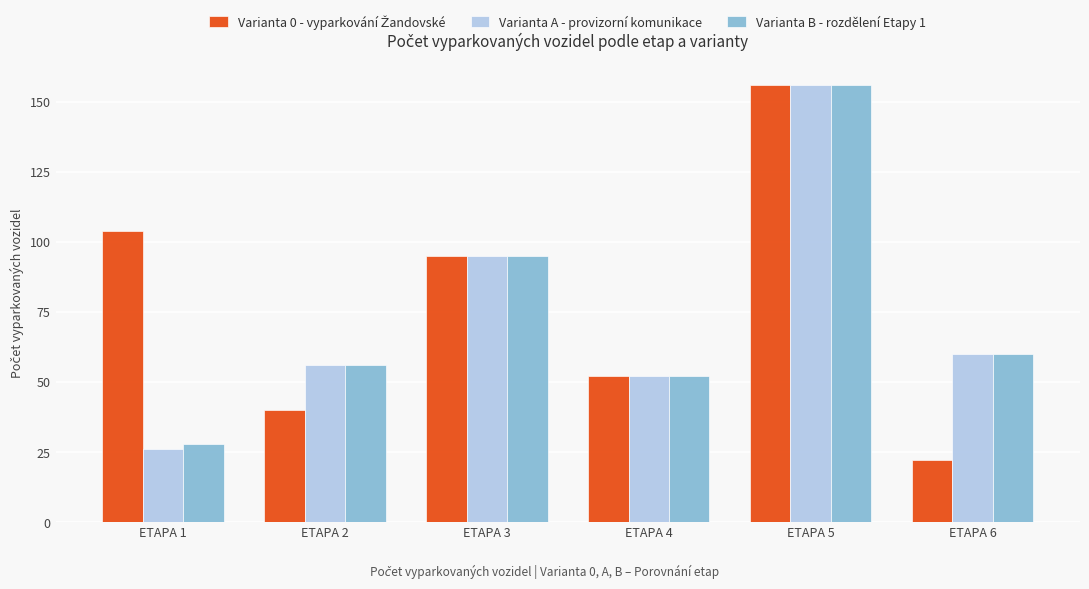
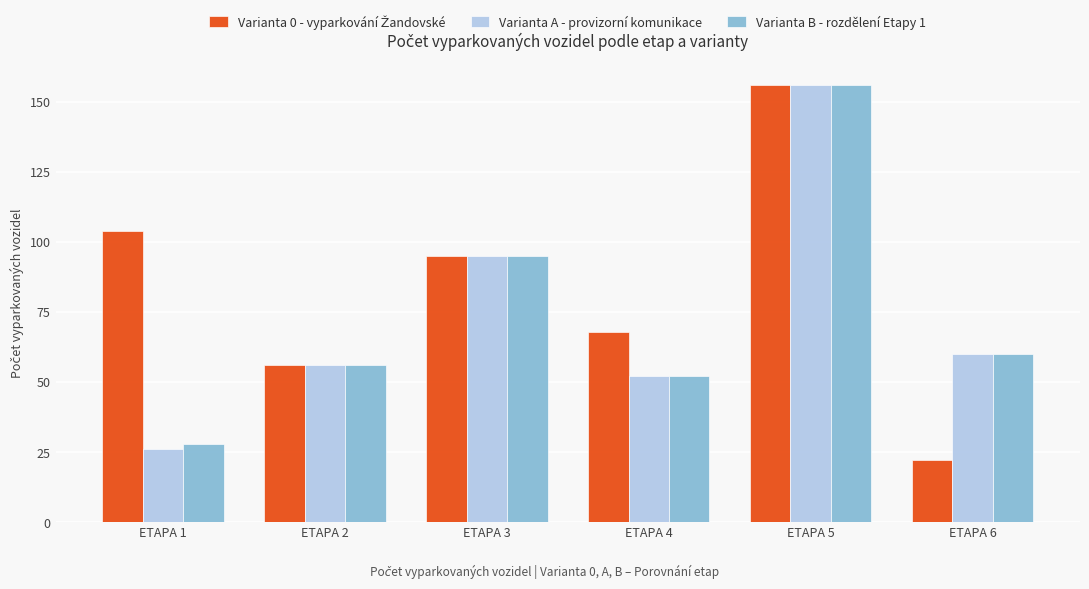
  {
    "Varianta 0 - vyparkování Žandovské": {
      "ETAPA 1": 104,
-     "ETAPA 2": 40,
+     "ETAPA 2": 56,
      "ETAPA 3": 95,
-     "ETAPA 4": 52,
+     "ETAPA 4": 68,
      "ETAPA 5": 156,
      "ETAPA 6": 22
    }
  }
